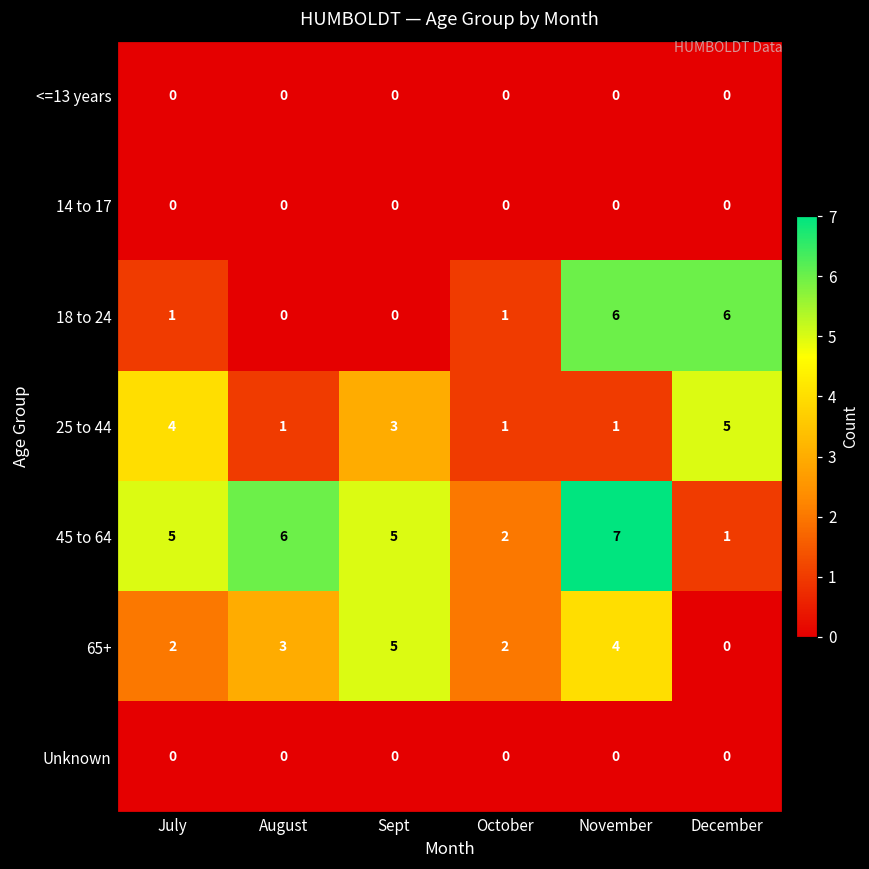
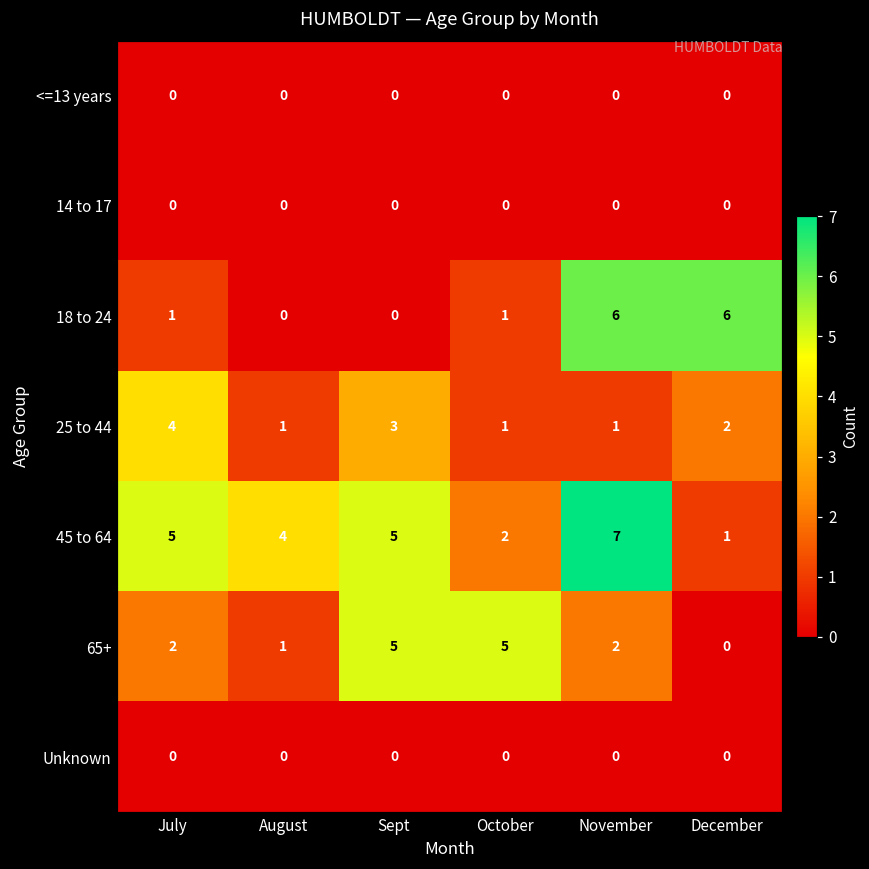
  {
    "<=13 years": {
      "July": 0,
      "August": 0,
      "Sept": 0,
      "October": 0,
      "November": 0
    },
    "14 to 17": {
      "July": 0,
      "August": 0,
      "Sept": 0,
      "October": 0,
      "November": 0,
      "December": 0
    },
    "18 to 24": {
      "July": 1,
      "August": 0,
      "Sept": 0,
      "October": 1,
      "November": 6,
      "December": 6
    },
    "25 to 44": {
      "July": 4,
      "August": 1,
      "Sept": 3,
      "October": 1,
      "November": 1,
-     "December": 5
+     "December": 2
    },
    "45 to 64": {
      "July": 5,
-     "August": 6,
+     "August": 4,
      "Sept": 5,
      "October": 2,
      "November": 7,
      "December": 1
    },
    "65+": {
      "July": 2,
-     "August": 3,
+     "August": 1,
      "Sept": 5,
-     "October": 2,
-     "November": 4,
+     "October": 5,
+     "November": 2,
      "December": 0
    },
    "Unknown": {
      "July": 0,
      "August": 0,
      "Sept": 0,
      "October": 0,
      "November": 0,
      "December": 0
    }
  }
